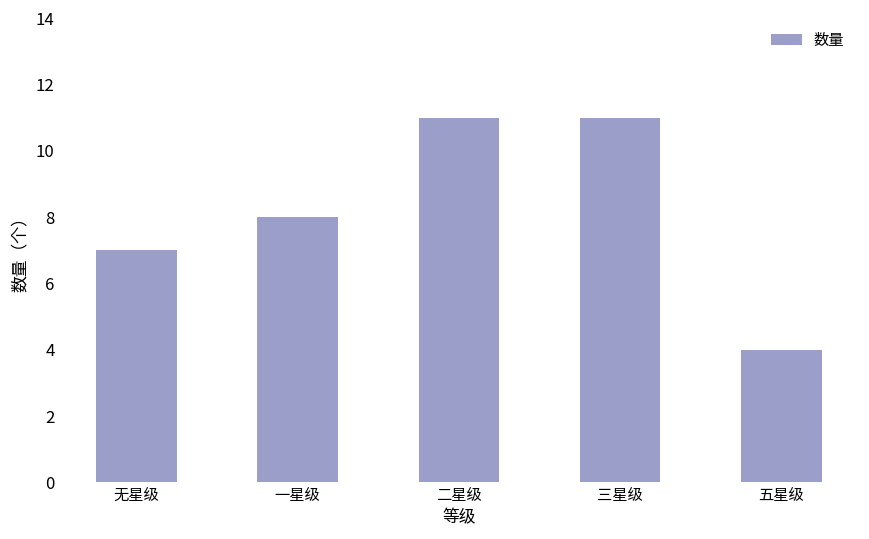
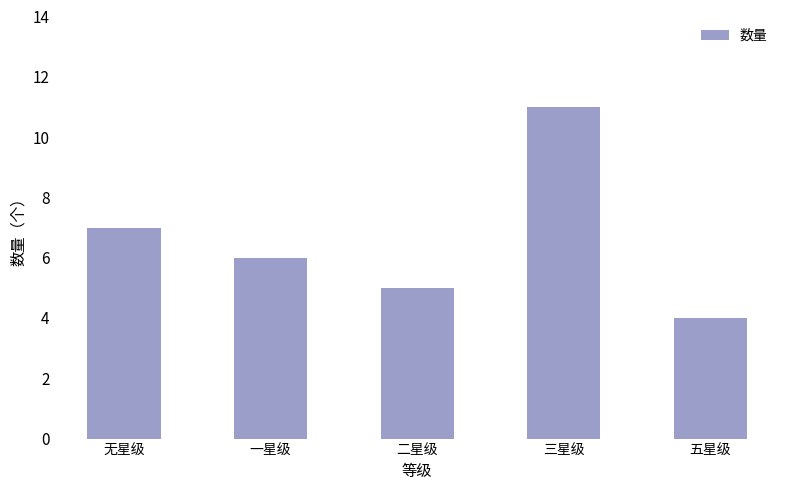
  {
    "无星级": 7,
-   "一星级": 8,
-   "二星级": 11,
+   "一星级": 6,
+   "二星级": 5,
    "三星级": 11,
    "五星级": 4
  }
